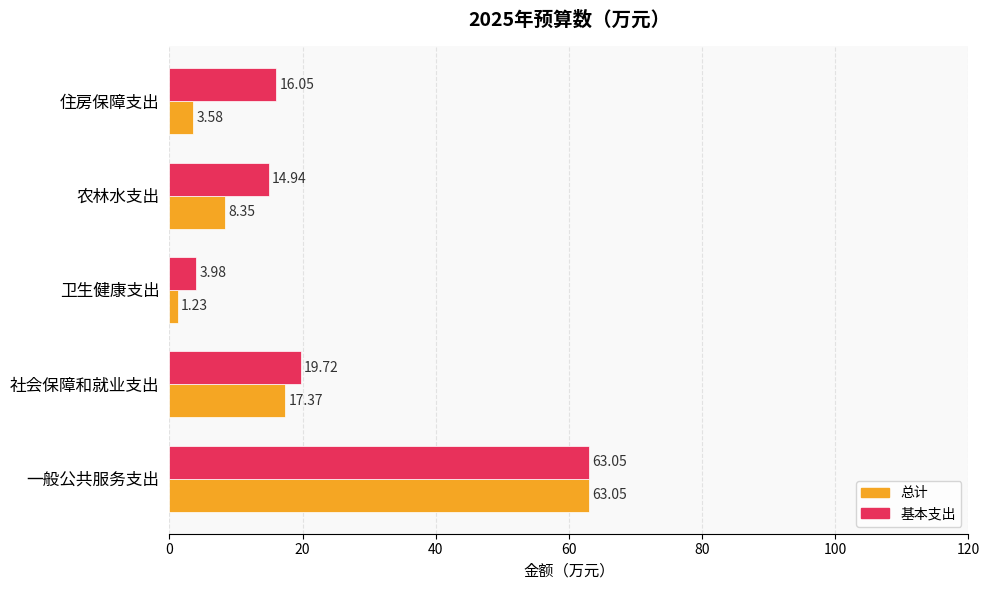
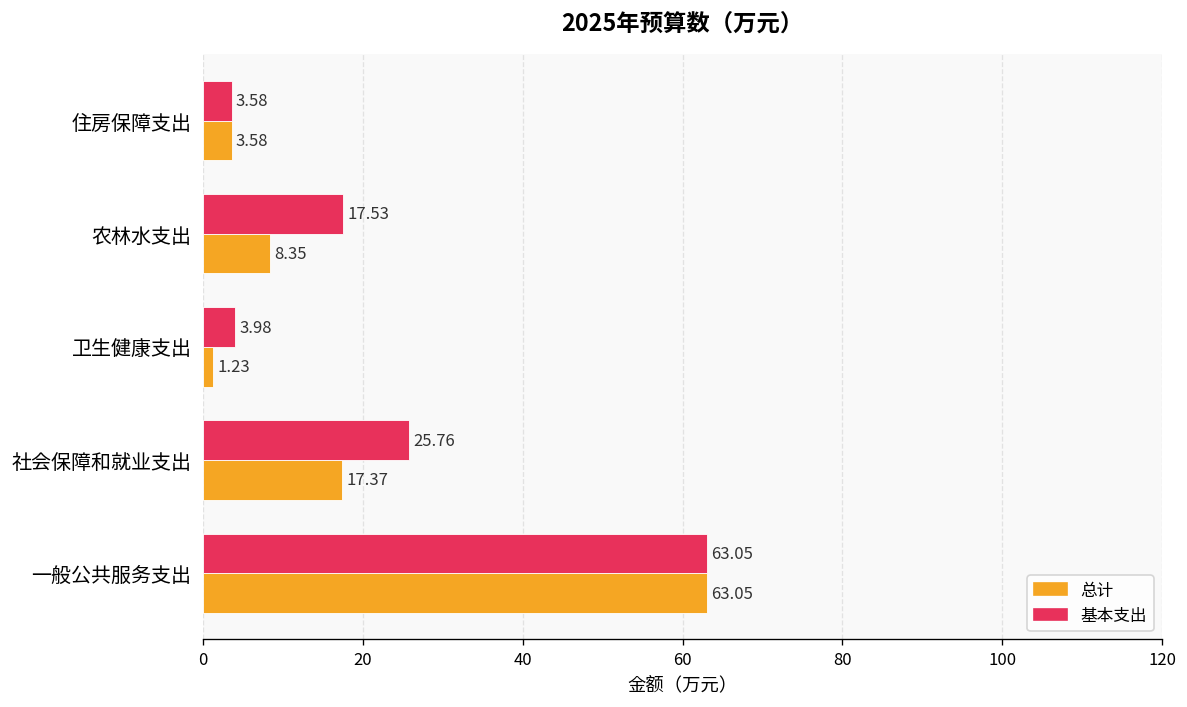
  {
    "总计": {
      "住房保障支出": 3.58,
      "农林水支出": 8.35,
      "卫生健康支出": 1.23,
      "社会保障和就业支出": 17.37,
      "一般公共服务支出": 63.05
    },
    "基本支出": {
-     "住房保障支出": 16.05,
-     "农林水支出": 14.94,
+     "住房保障支出": 3.58,
+     "农林水支出": 17.53,
      "卫生健康支出": 3.98,
-     "社会保障和就业支出": 19.72,
+     "社会保障和就业支出": 25.76,
      "一般公共服务支出": 63.05
    }
  }
